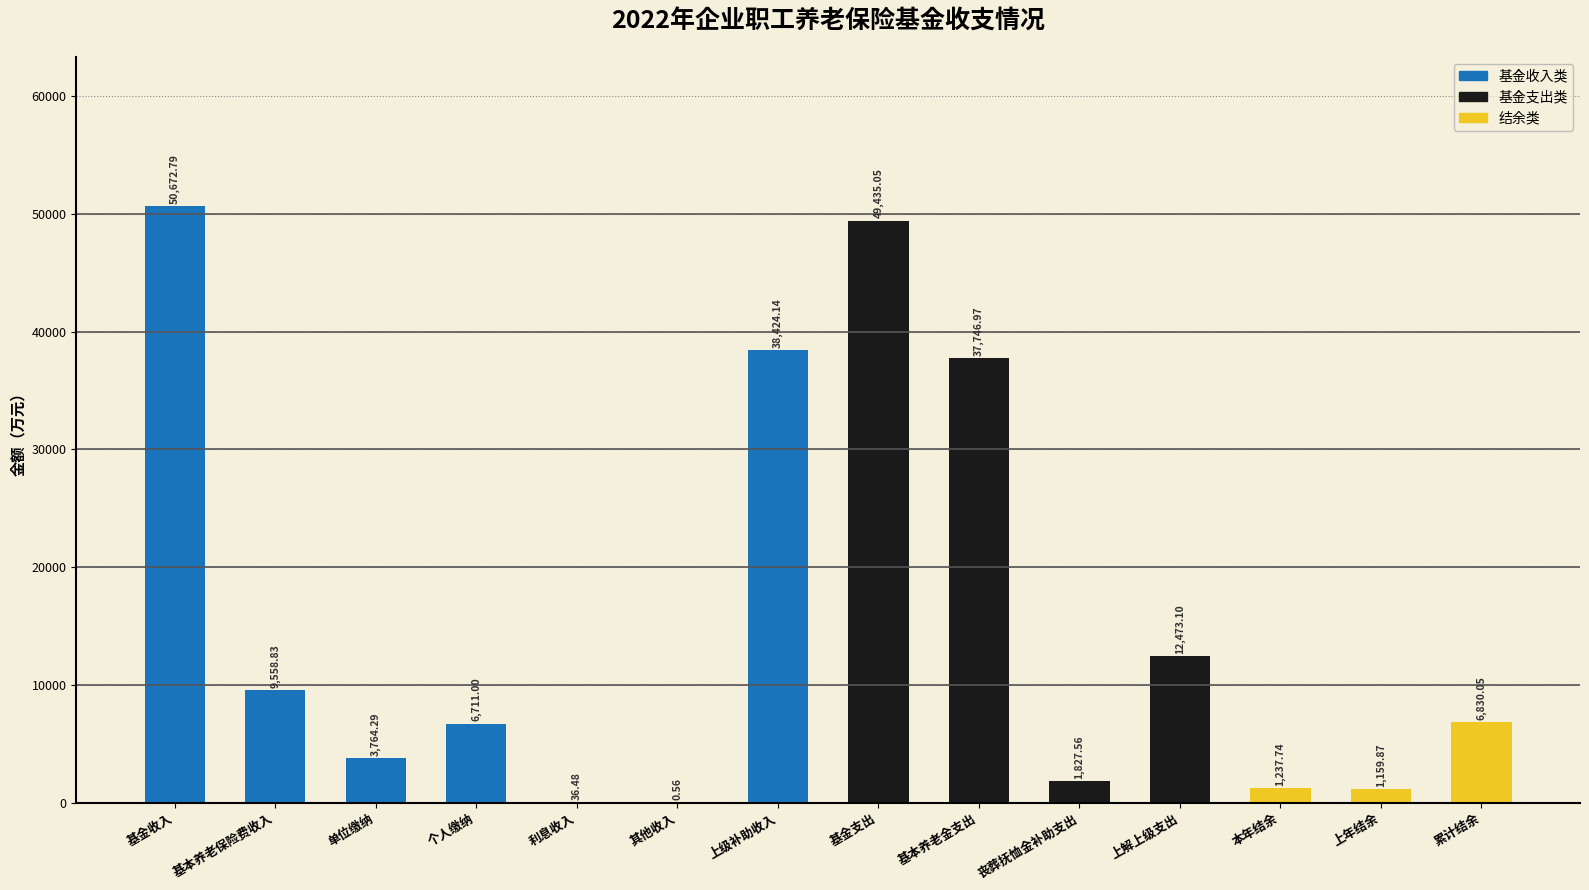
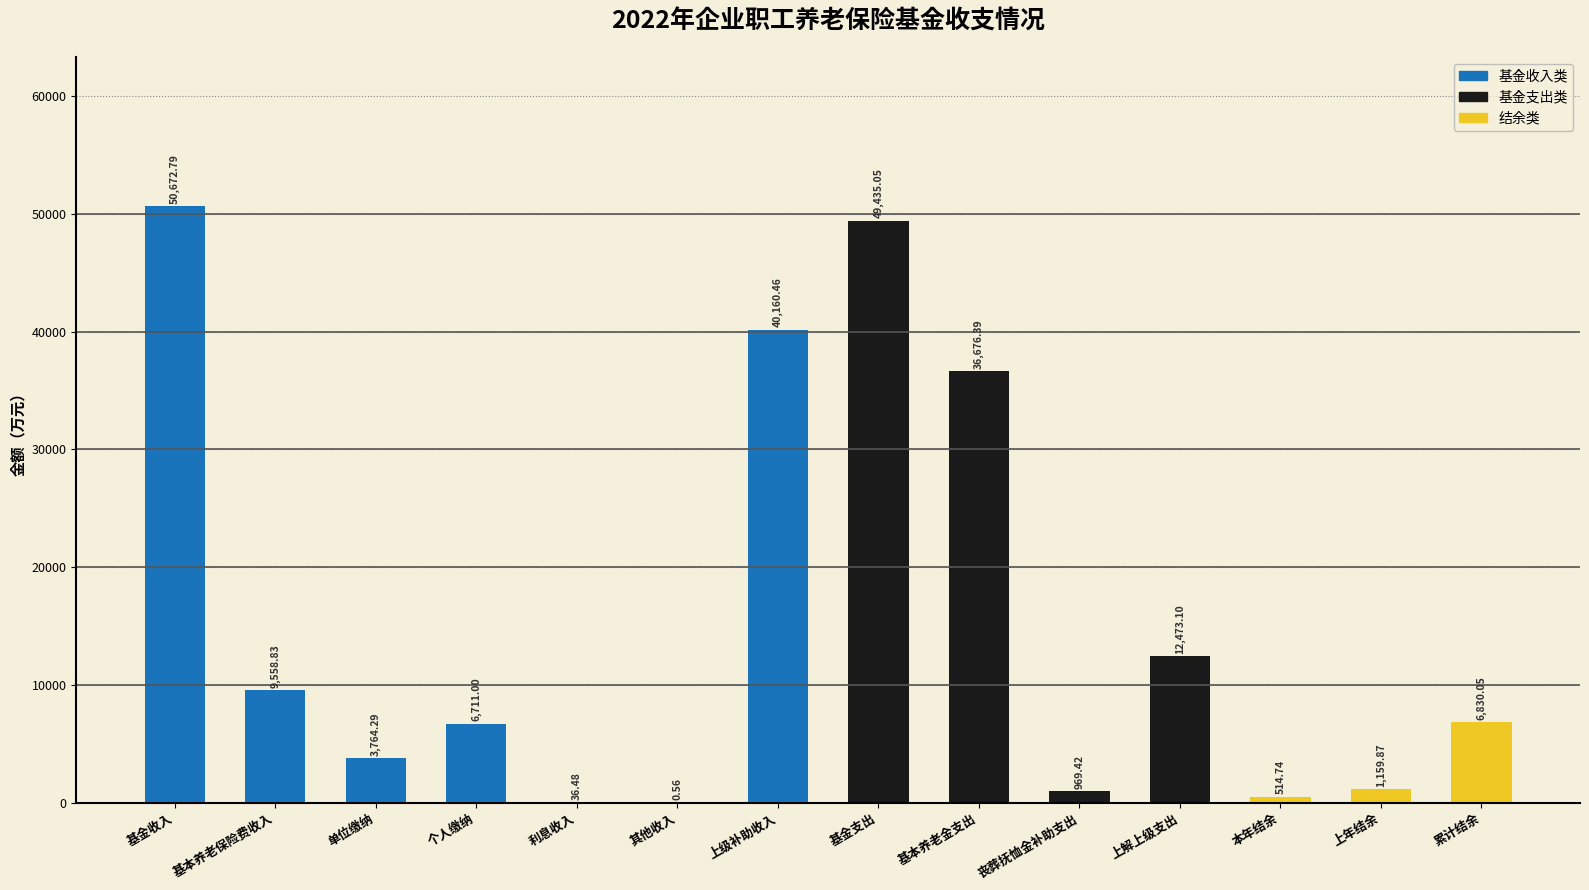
  {
    "基金收入": "50,672.79",
    "基本养老保险费收入": "9,558.83",
    "单位缴纳": "3,764.29",
    "个人缴纳": "6,711.00",
    "利息收入": "36.48",
    "其他收入": "0.56",
-   "上级补助收入": "38,424.14",
+   "上级补助收入": "40,160.46",
    "基金支出": "49,435.05",
-   "基本养老金支出": "37,746.97",
-   "丧葬抚恤金补助支出": "1,827.56",
+   "基本养老金支出": "36,676.39",
+   "丧葬抚恤金补助支出": "969.42",
    "上解上级支出": "12,473.10",
-   "本年结余": "1,237.74",
+   "本年结余": "514.74",
    "上年结余": "1,159.87",
    "累计结余": "6,830.05"
  }
